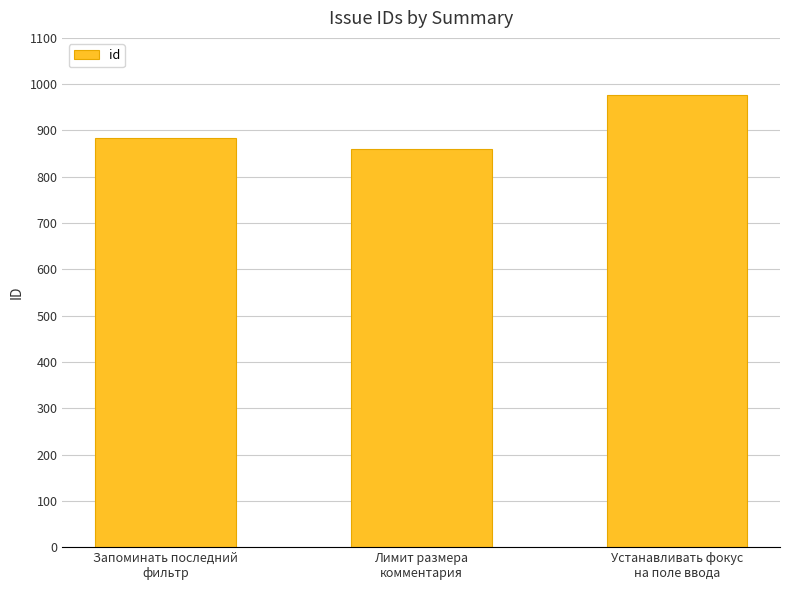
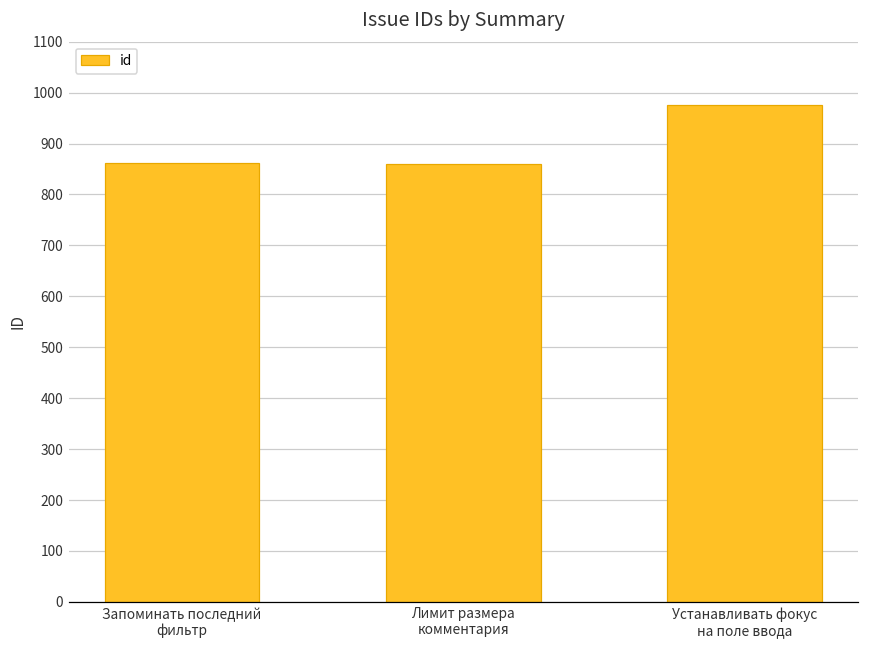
  {
-   "Запоминать последний фильтр": 880,
+   "Запоминать последний фильтр": 860,
    "Лимит размера комментария": 860,
    "Устанавливать фокус на поле ввода": 980
  }
